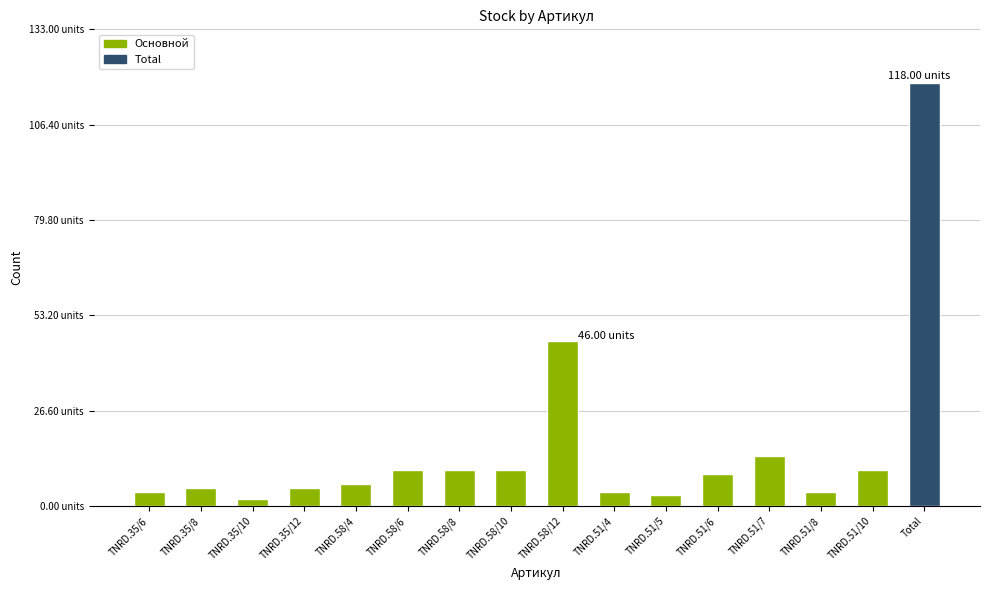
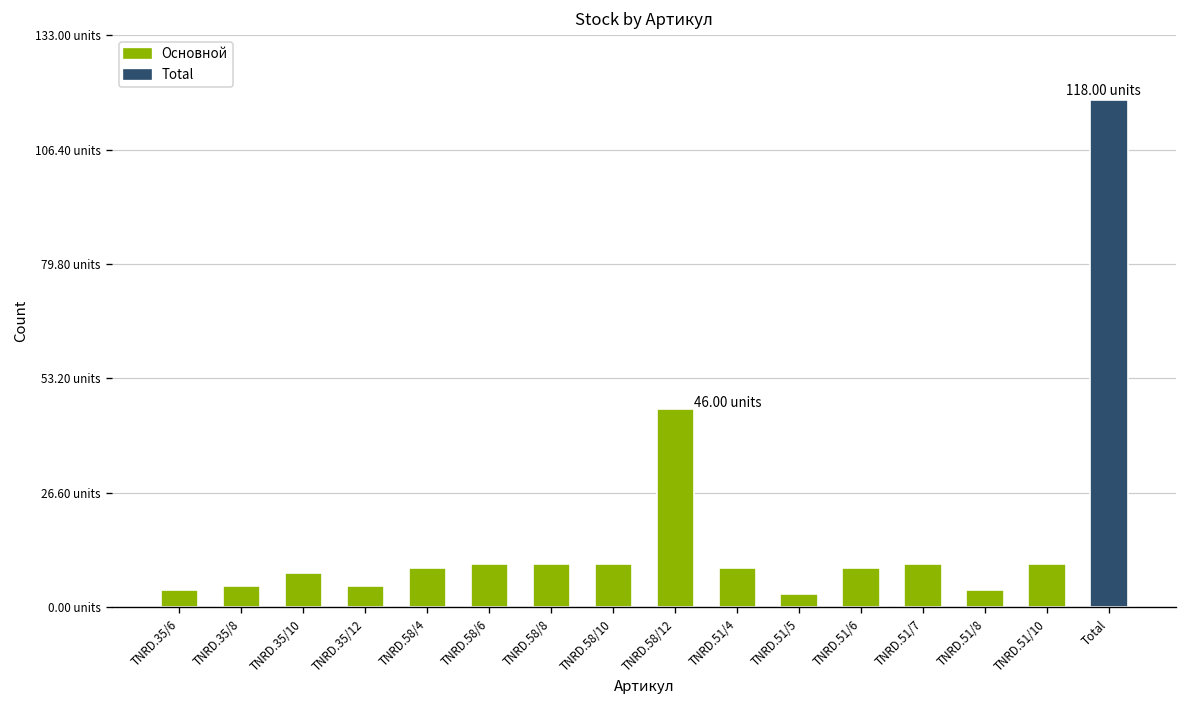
  {
    "TNRD.35/6": "4 units",
    "TNRD.35/8": "5 units",
-   "TNRD.35/10": "2 units",
+   "TNRD.35/10": "8 units",
    "TNRD.35/12": "5 units",
-   "TNRD.58/4": "6 units",
+   "TNRD.58/4": "9 units",
    "TNRD.58/6": "10 units",
    "TNRD.58/8": "10 units",
    "TNRD.58/10": "10 units",
-   "TNRD.51/4": "4 units",
+   "TNRD.51/4": "9 units",
    "TNRD.51/5": "3 units",
    "TNRD.51/6": "9 units",
-   "TNRD.51/7": "14 units",
+   "TNRD.51/7": "10 units",
    "TNRD.51/8": "4 units",
    "TNRD.51/10": "10 units"
  }
